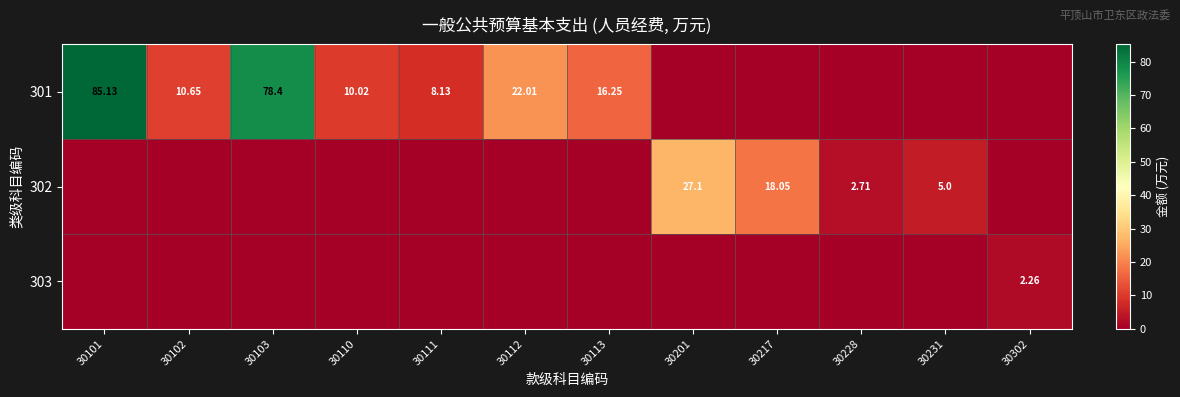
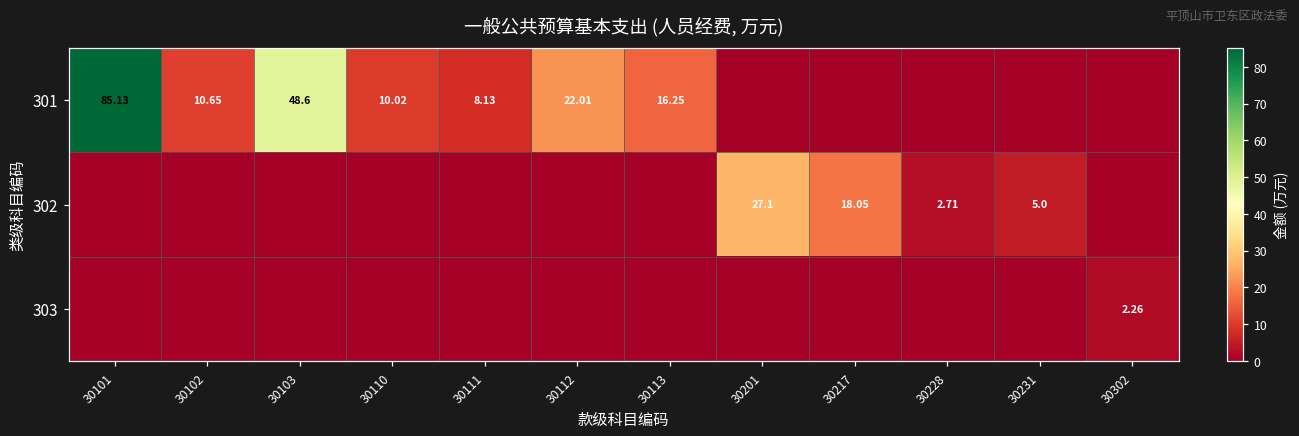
  {
    "301": {
      "30101": 85.13,
      "30102": 10.65,
-     "30103": 78.4,
+     "30103": 48.6,
      "30110": 10.02,
      "30111": 8.13,
      "30112": 22.01,
      "30113": 16.25
    },
    "302": {
      "30201": 27.1,
      "30217": 18.05,
      "30228": 2.71,
      "30231": 5.0
    },
    "303": {
      "30302": 2.26
    }
  }
